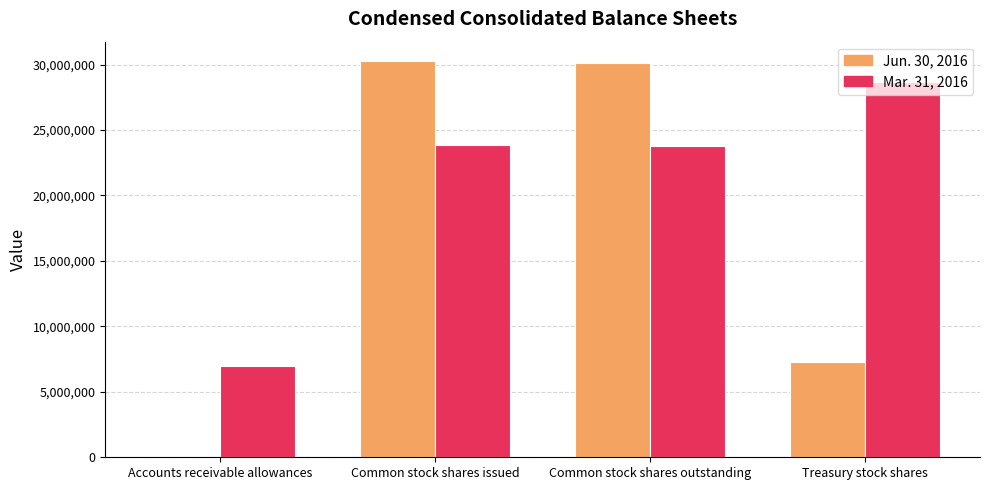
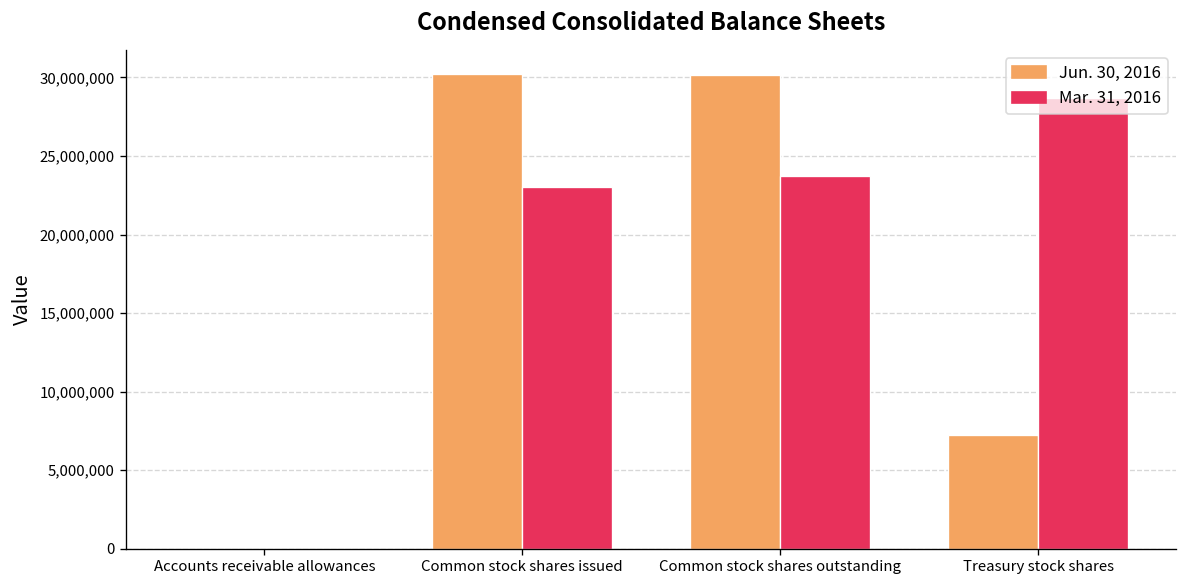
  {
    "Jun. 30, 2016": {
      "Common stock shares issued": "30,200,000",
      "Common stock shares outstanding": "30,100,000",
      "Treasury stock shares": "7,200,000"
    },
    "Mar. 31, 2016": {
-     "Accounts receivable allowances": "7,000,000",
-     "Common stock shares issued": "23,900,000",
+     "Accounts receivable allowances": "0",
+     "Common stock shares issued": "23,000,000",
      "Common stock shares outstanding": "23,800,000"
    }
  }
